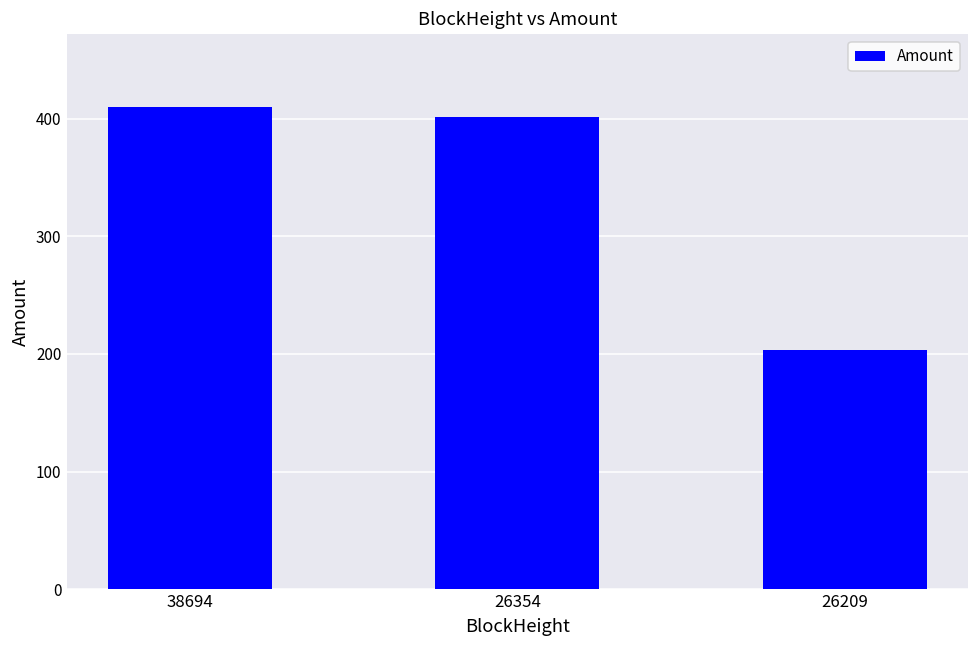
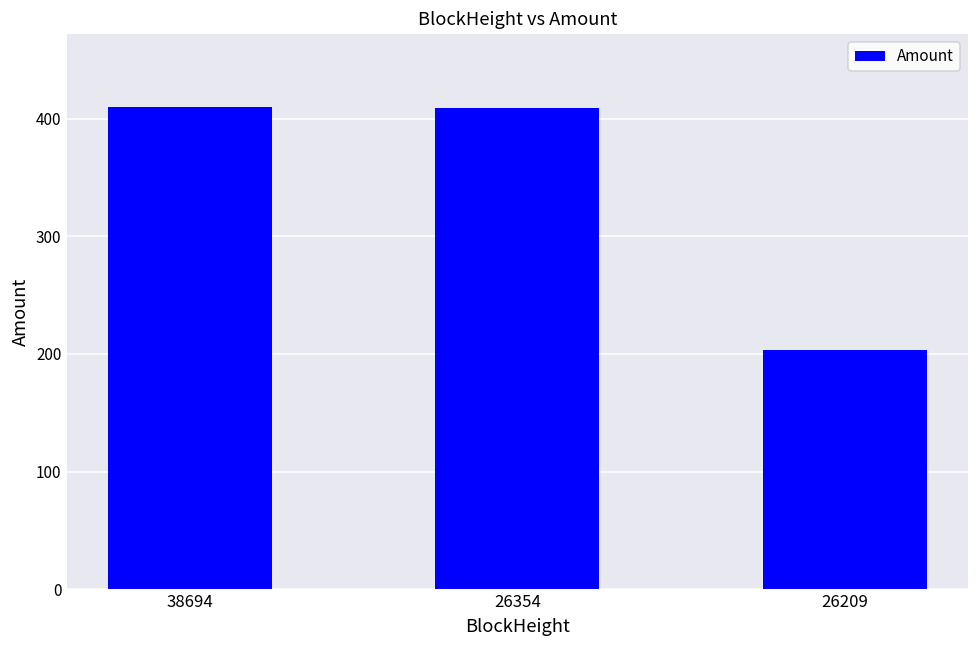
  {
    "38694": 410,
-   "26354": 401,
+   "26354": 409,
    "26209": 203
  }
